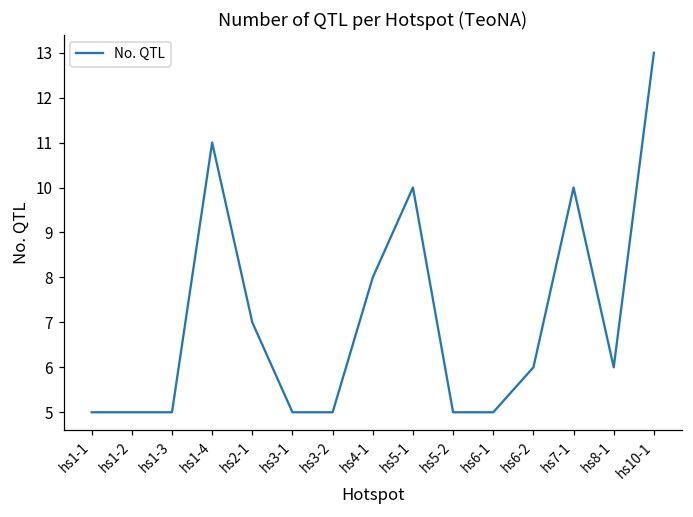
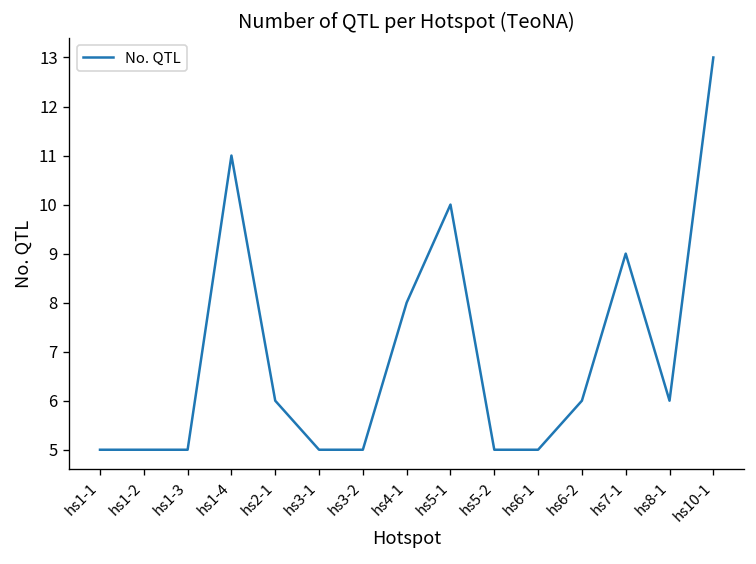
  {
    "hs1-1": 5,
    "hs1-2": 5,
    "hs1-3": 5,
    "hs1-4": 11,
-   "hs2-1": 7,
+   "hs2-1": 6,
    "hs3-1": 5,
    "hs3-2": 5,
    "hs4-1": 8,
    "hs5-1": 10,
    "hs5-2": 5,
    "hs6-1": 5,
    "hs6-2": 6,
-   "hs7-1": 10,
+   "hs7-1": 9,
    "hs8-1": 6,
    "hs10-1": 13
  }
